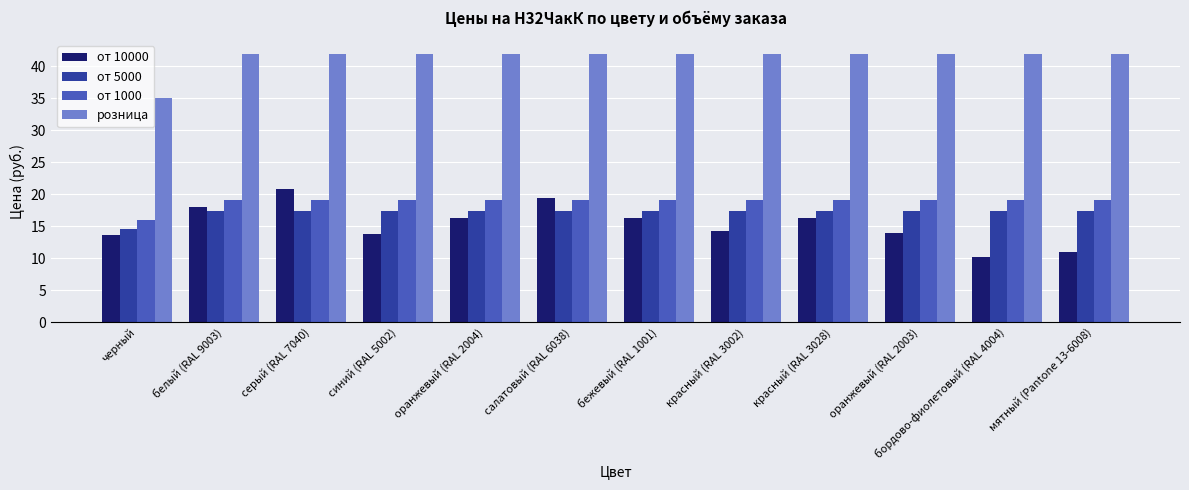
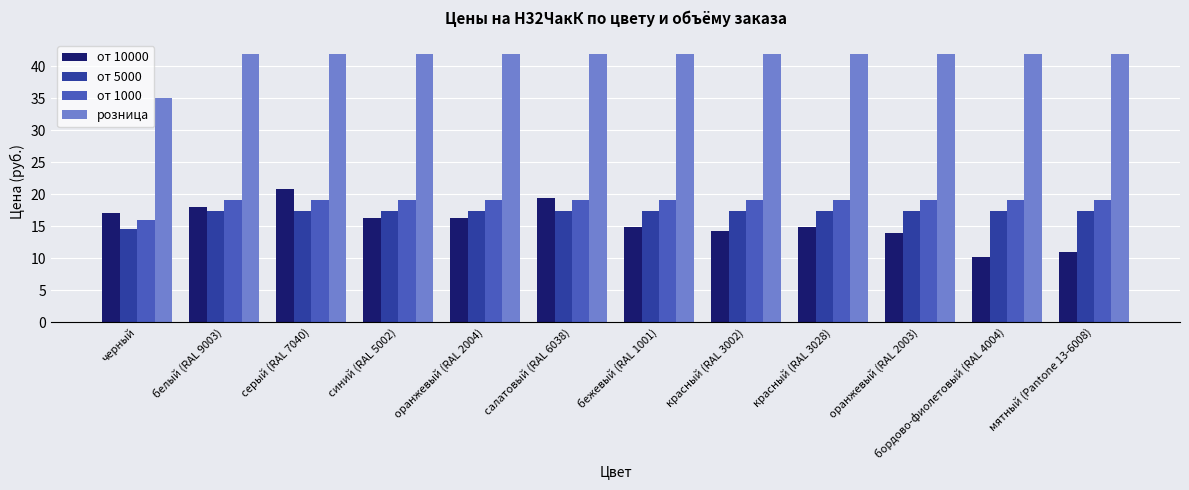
  {
    "от 10000": {
-     "черный": 14,
+     "черный": 17,
      "белый (RAL 9003)": 18,
      "серый (RAL 7040)": 21,
-     "синий (RAL 5002)": 14,
+     "синий (RAL 5002)": 16,
      "оранжевый (RAL 2004)": 16,
      "салатовый (RAL 6038)": 19,
-     "бежевый (RAL 1001)": 16,
+     "бежевый (RAL 1001)": 15,
      "красный (RAL 3002)": 14,
-     "красный (RAL 3028)": 16,
+     "красный (RAL 3028)": 15,
      "оранжевый (RAL 2003)": 14,
      "бордово-фиолетовый (RAL 4004)": 10,
      "мятный (Pantone 13-6008)": 11
    }
  }
